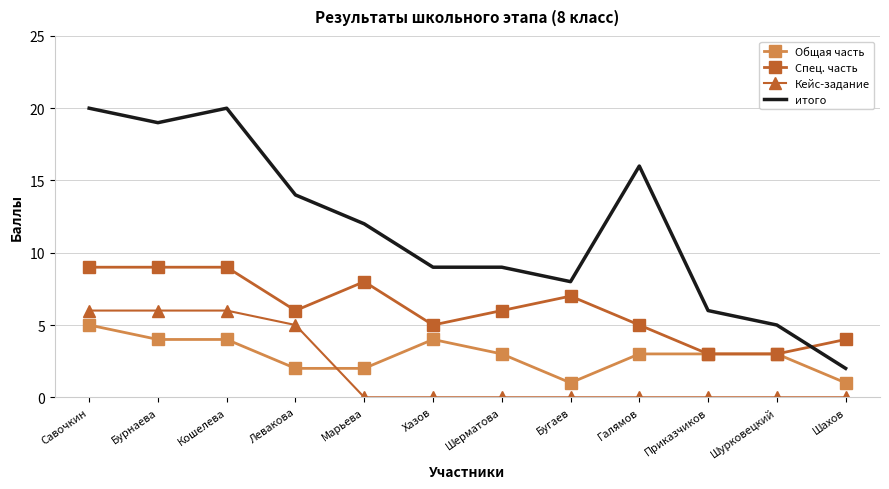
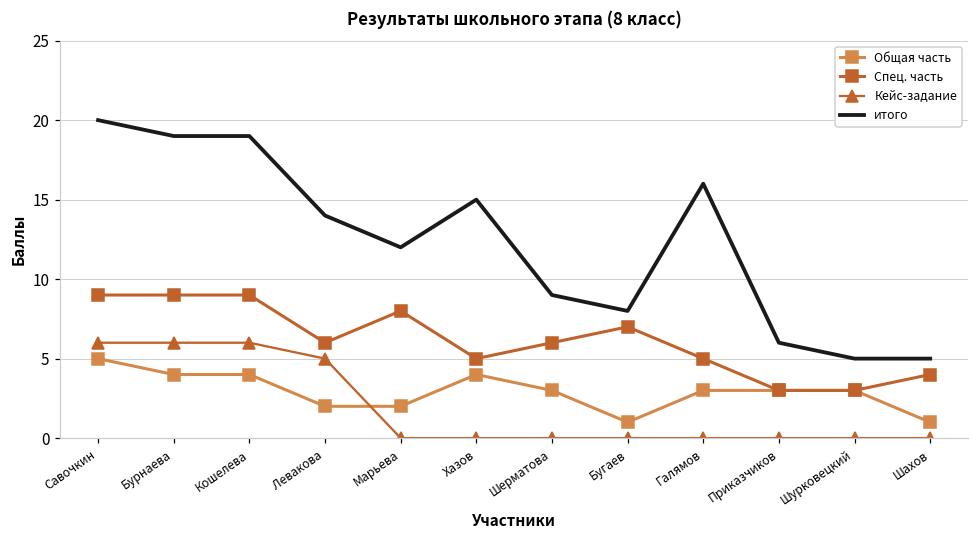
  {
    "итого": {
      "Савочкин": 20,
      "Бурнаева": 19,
-     "Кошелева": 20,
+     "Кошелева": 19,
      "Левакова": 14,
      "Марьева": 12,
-     "Хазов": 9,
+     "Хазов": 15,
      "Шерматова": 9,
      "Бугаев": 8,
      "Галямов": 16,
      "Приказчиков": 6,
      "Шурковецкий": 5,
-     "Шахов": 2
+     "Шахов": 5
    }
  }
